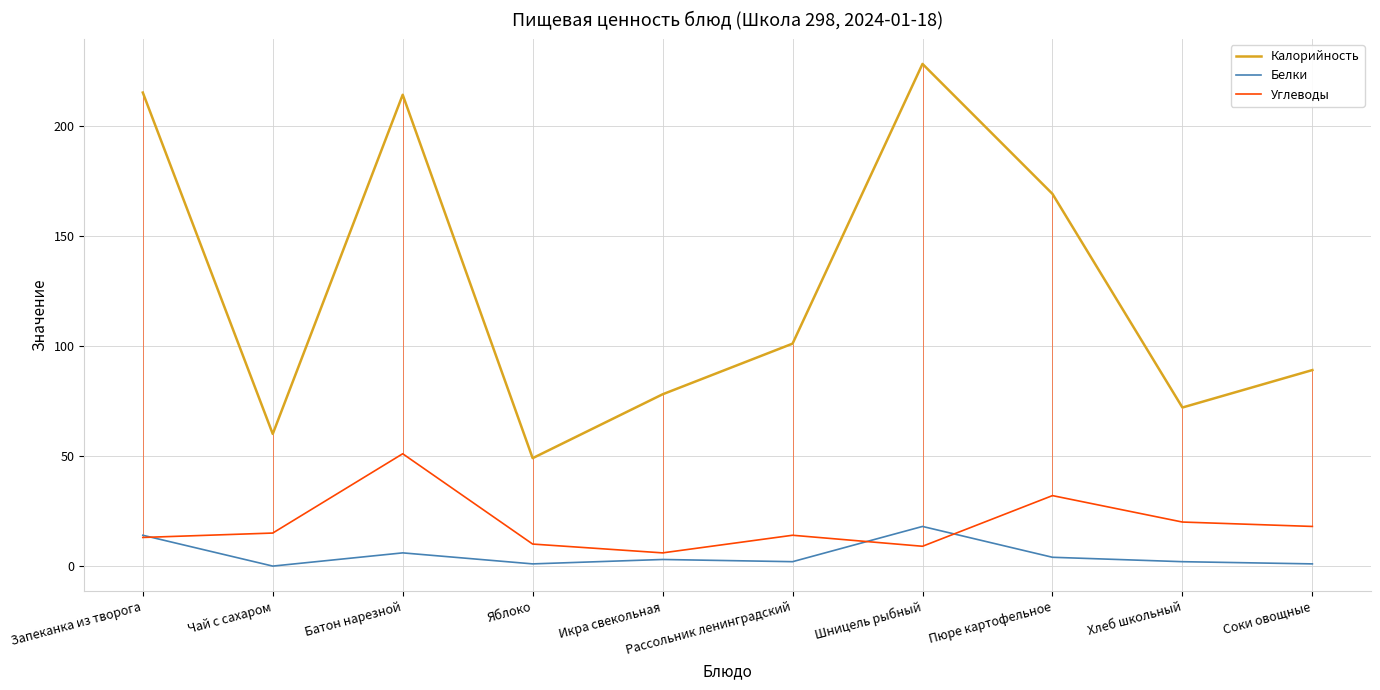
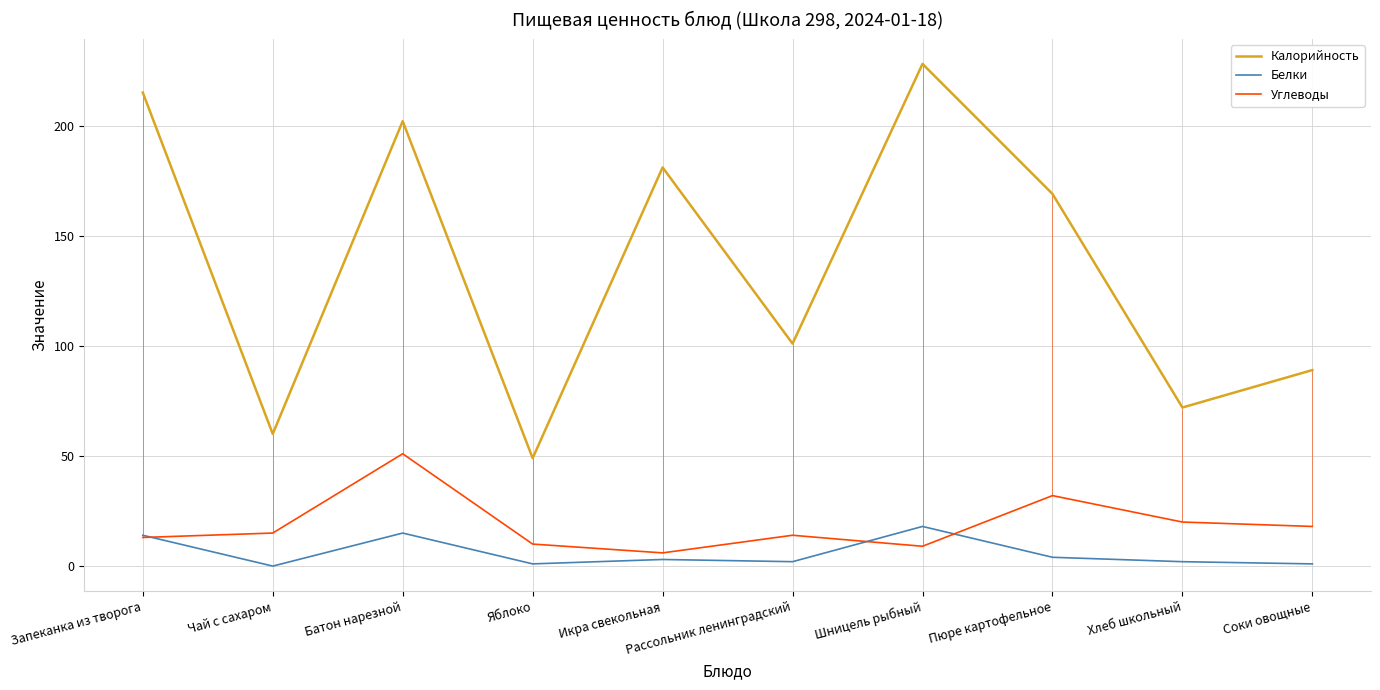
  {
    "Калорийность": {
      "Запеканка из творога": 215,
      "Чай с сахаром": 60,
-     "Батон нарезной": 214,
+     "Батон нарезной": 202,
      "Яблоко": 49,
-     "Икра свекольная": 78,
+     "Икра свекольная": 181,
      "Рассольник ленинградский": 101,
      "Шницель рыбный": 228,
      "Пюре картофельное": 169,
      "Хлеб школьный": 72,
      "Соки овощные": 89
    },
    "Белки": {
      "Чай с сахаром": 0,
-     "Батон нарезной": 6,
+     "Батон нарезной": 15,
      "Яблоко": 1,
      "Икра свекольная": 3,
      "Рассольник ленинградский": 2,
      "Шницель рыбный": 18,
      "Пюре картофельное": 4,
      "Хлеб школьный": 2,
      "Соки овощные": 1
    },
    "Углеводы": {
      "Чай с сахаром": 15,
      "Батон нарезной": 51,
      "Яблоко": 10,
      "Икра свекольная": 6,
      "Рассольник ленинградский": 14,
      "Шницель рыбный": 9,
      "Пюре картофельное": 32,
      "Хлеб школьный": 20,
      "Соки овощные": 18
    }
  }
